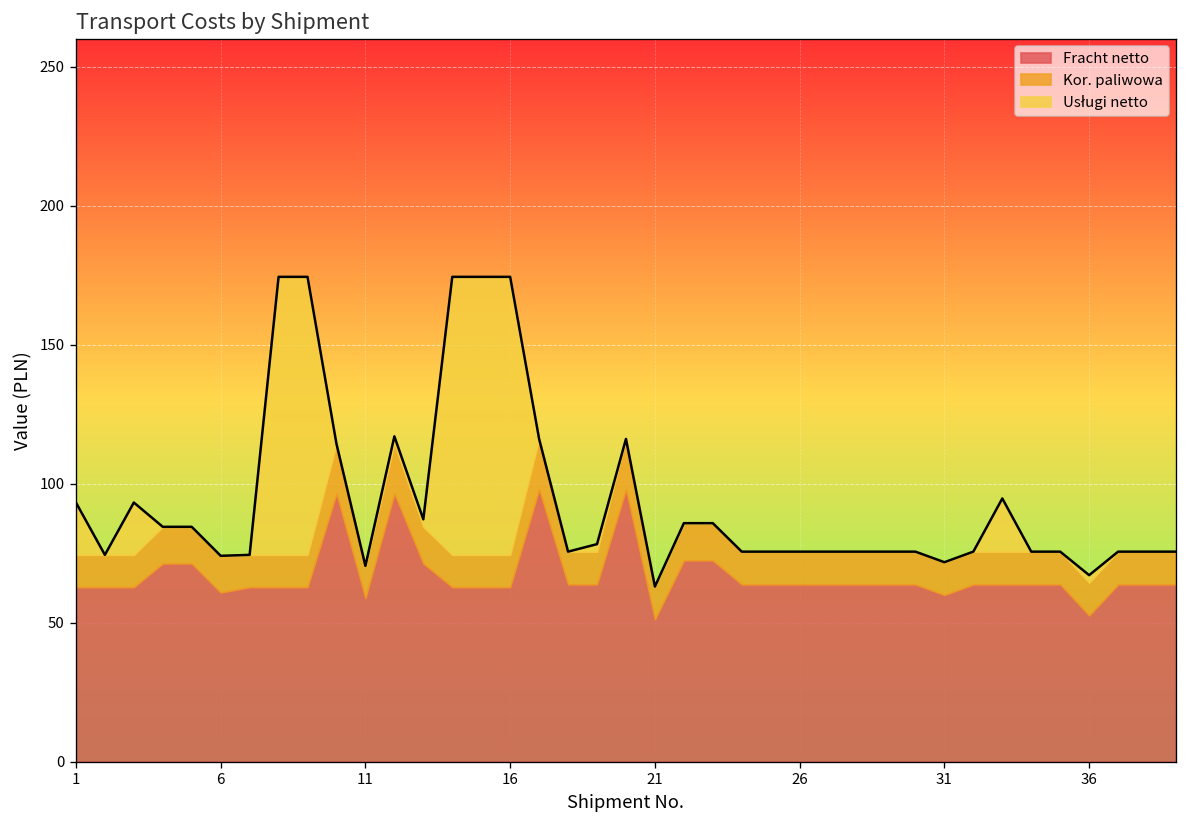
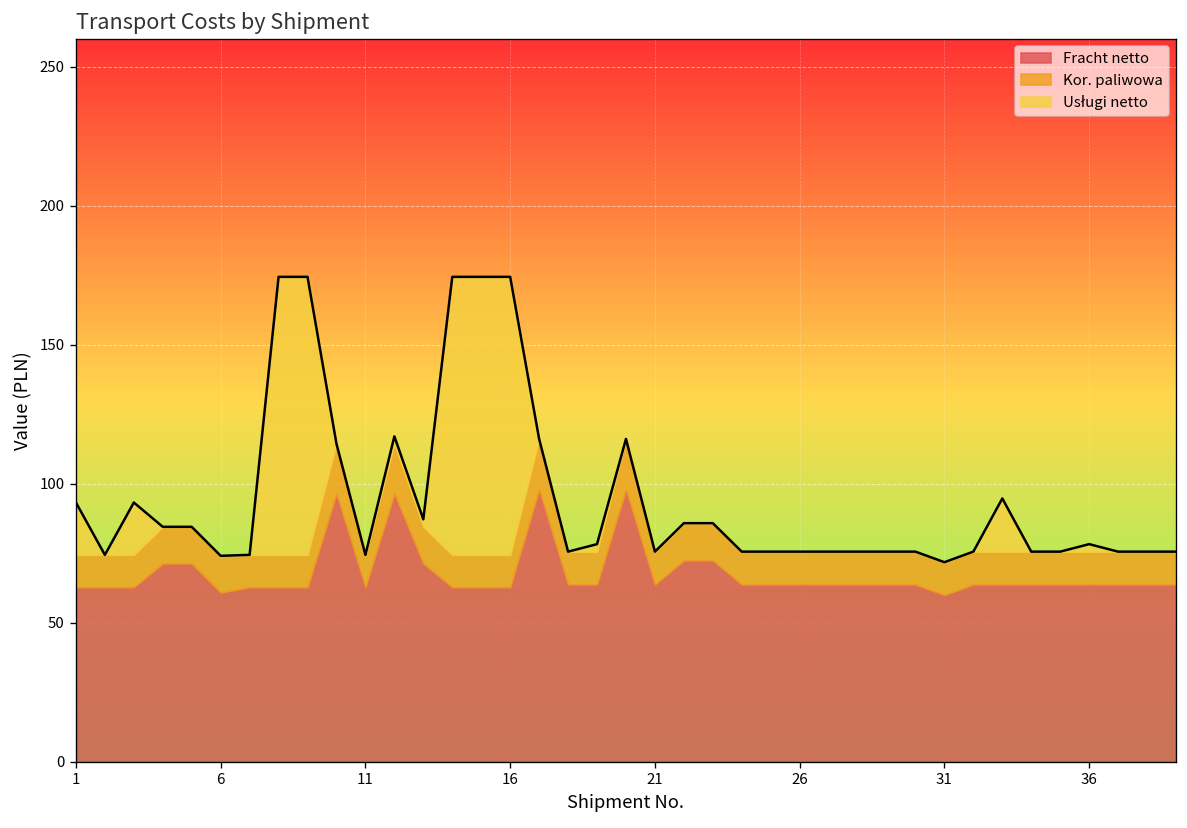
  {
    "Fracht netto": {
      "1": 63,
      "6": 61,
-     "11": 59,
+     "11": 63,
      "16": 63,
-     "21": 51,
+     "21": 64,
      "26": 64,
      "31": 60,
-     "36": 53
+     "36": 64
    }
  }
